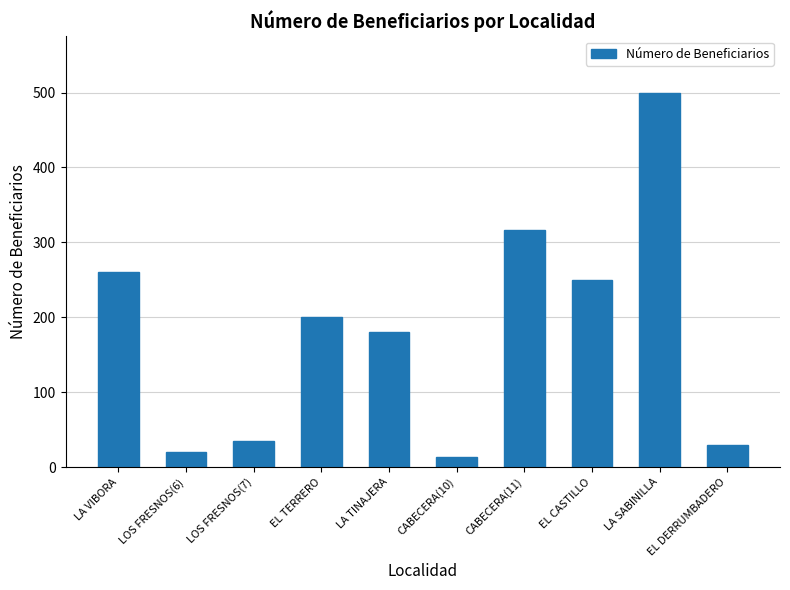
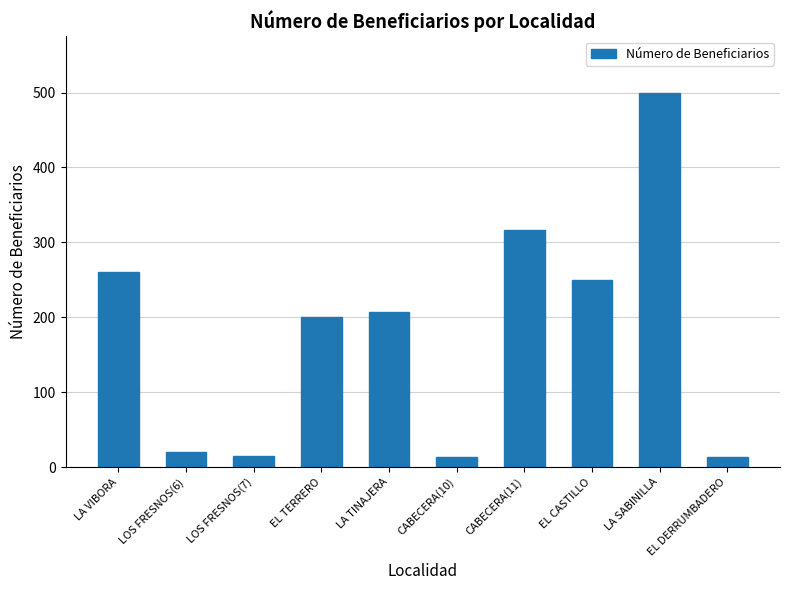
  {
    "LA VIBORA": 260,
    "LOS FRESNOS(6)": 20,
-   "LOS FRESNOS(7)": 40,
+   "LOS FRESNOS(7)": 20,
    "EL TERRERO": 200,
-   "LA TINAJERA": 180,
+   "LA TINAJERA": 210,
    "CABECERA(10)": 10,
    "CABECERA(11)": 320,
    "EL CASTILLO": 250,
    "LA SABINILLA": 500,
-   "EL DERRUMBADERO": 30
+   "EL DERRUMBADERO": 10
  }
